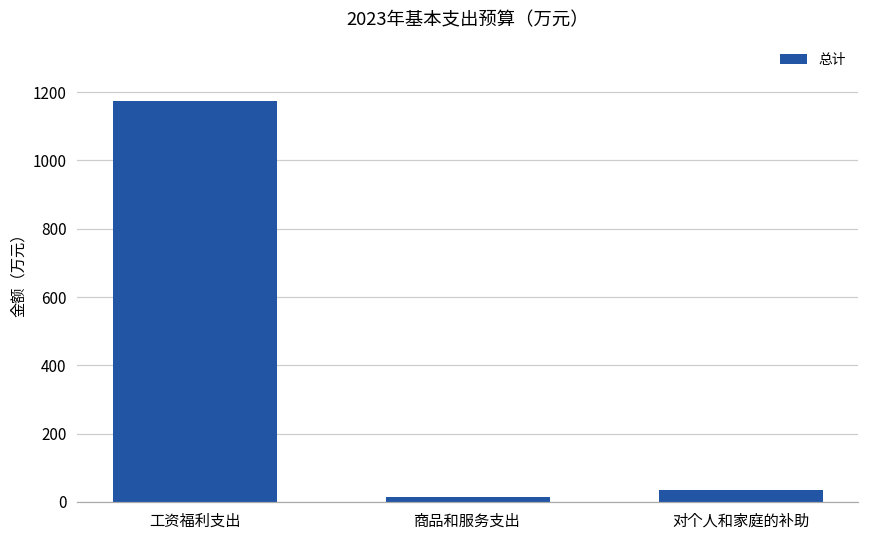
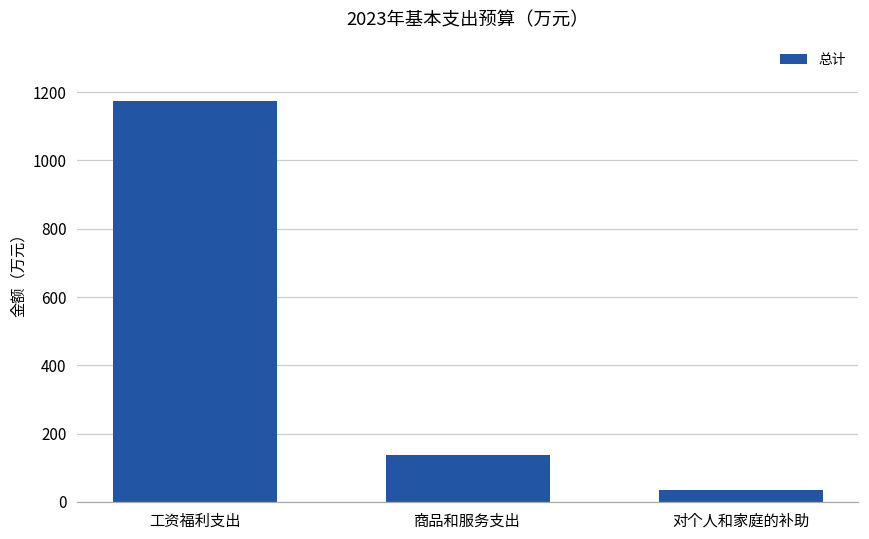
  {
    "工资福利支出": 1170,
-   "商品和服务支出": 10,
+   "商品和服务支出": 140,
    "对个人和家庭的补助": 30
  }
